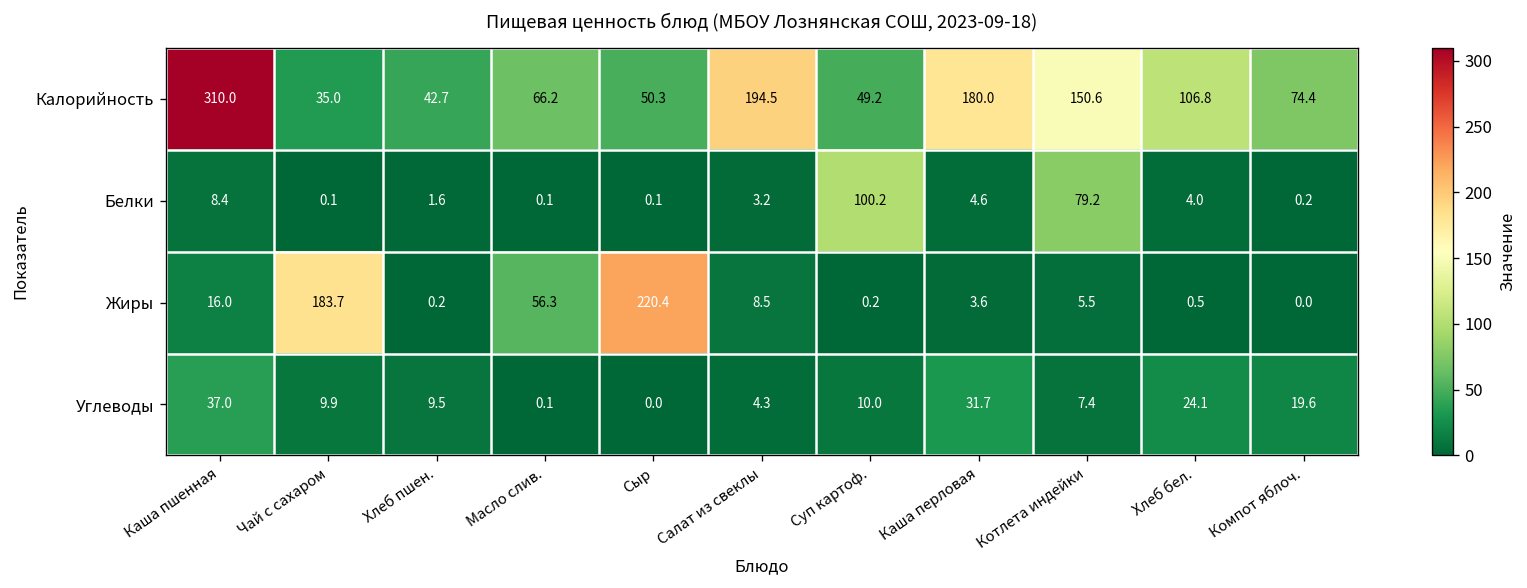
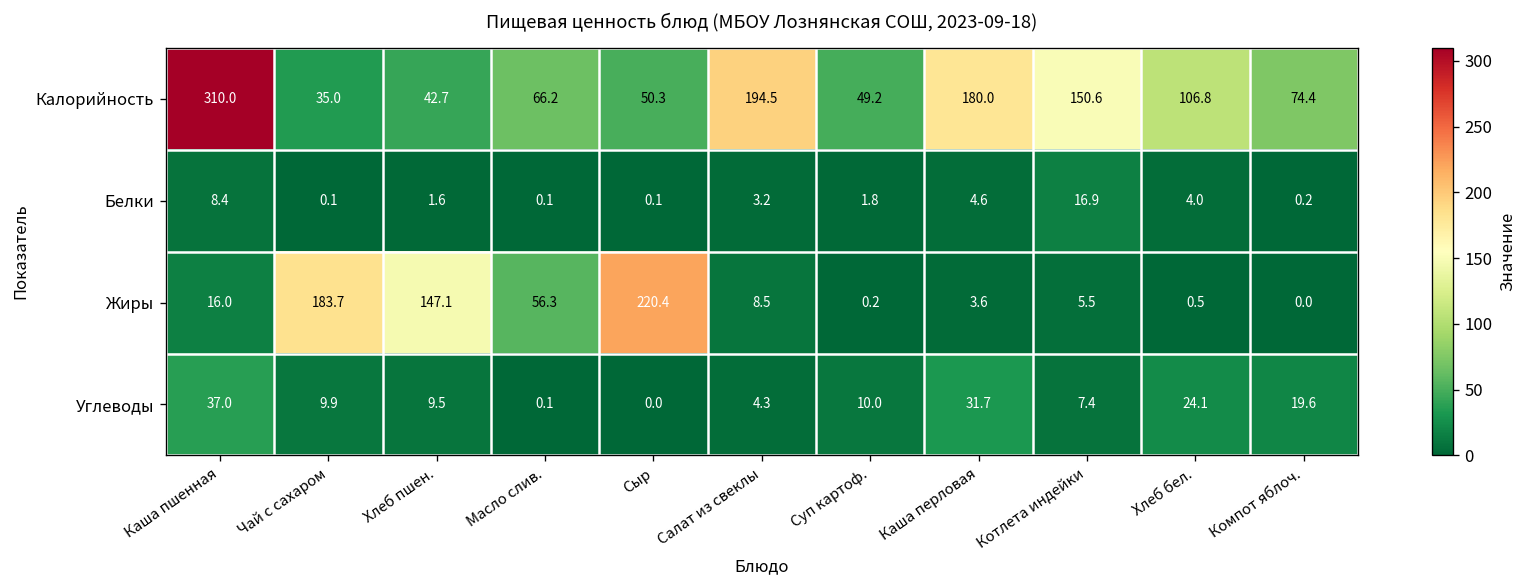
  {
    "Калорийность": {
      "Каша пшенная": 310.0,
      "Чай с сахаром": 35.0,
      "Хлеб пшен.": 42.7,
      "Масло слив.": 66.2,
      "Сыр": 50.3,
      "Салат из свеклы": 194.5,
      "Суп картоф.": 49.2,
      "Каша перловая": 180.0,
      "Котлета индейки": 150.6,
      "Хлеб бел.": 106.8,
      "Компот яблоч.": 74.4
    },
    "Белки": {
      "Каша пшенная": 8.4,
      "Чай с сахаром": 0.1,
      "Хлеб пшен.": 1.6,
      "Масло слив.": 0.1,
      "Сыр": 0.1,
      "Салат из свеклы": 3.2,
-     "Суп картоф.": 100.2,
+     "Суп картоф.": 1.8,
      "Каша перловая": 4.6,
-     "Котлета индейки": 79.2,
+     "Котлета индейки": 16.9,
      "Хлеб бел.": 4.0,
      "Компот яблоч.": 0.2
    },
    "Жиры": {
      "Каша пшенная": 16.0,
      "Чай с сахаром": 183.7,
-     "Хлеб пшен.": 0.2,
+     "Хлеб пшен.": 147.1,
      "Масло слив.": 56.3,
      "Сыр": 220.4,
      "Салат из свеклы": 8.5,
      "Суп картоф.": 0.2,
      "Каша перловая": 3.6,
      "Котлета индейки": 5.5,
      "Хлеб бел.": 0.5,
      "Компот яблоч.": 0.0
    },
    "Углеводы": {
      "Каша пшенная": 37.0,
      "Чай с сахаром": 9.9,
      "Хлеб пшен.": 9.5,
      "Масло слив.": 0.1,
      "Сыр": 0.0,
      "Салат из свеклы": 4.3,
      "Суп картоф.": 10.0,
      "Каша перловая": 31.7,
      "Котлета индейки": 7.4,
      "Хлеб бел.": 24.1,
      "Компот яблоч.": 19.6
    }
  }
